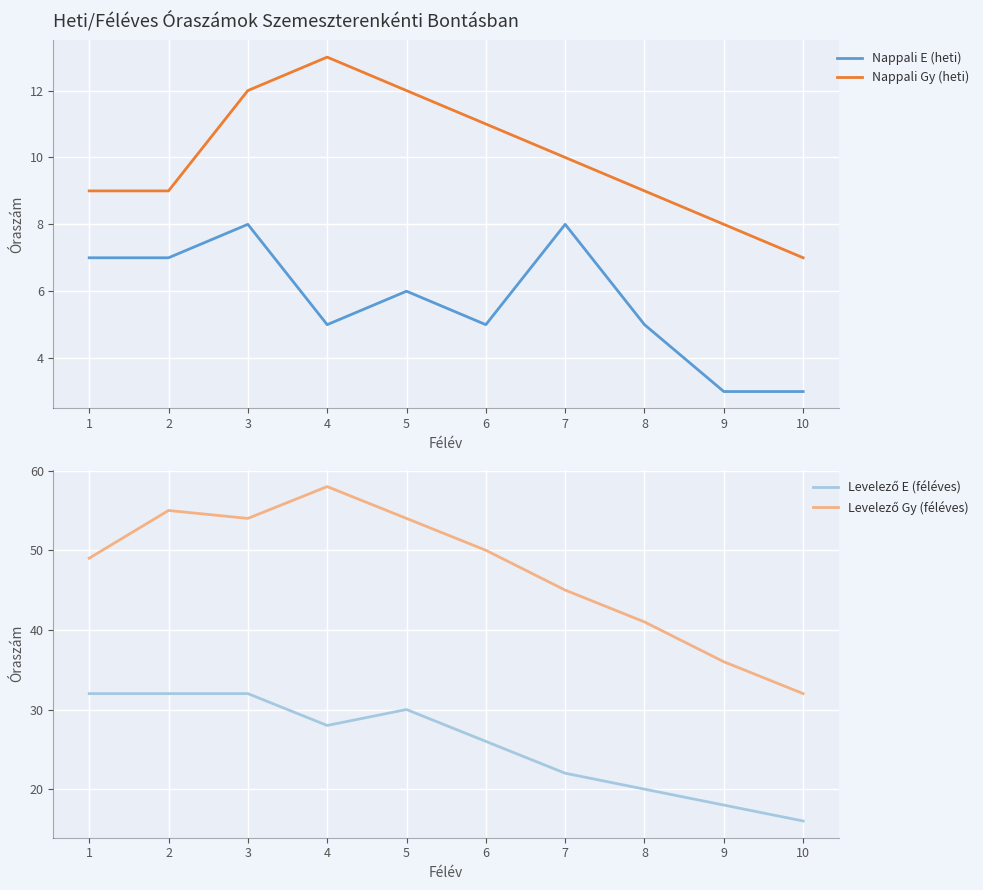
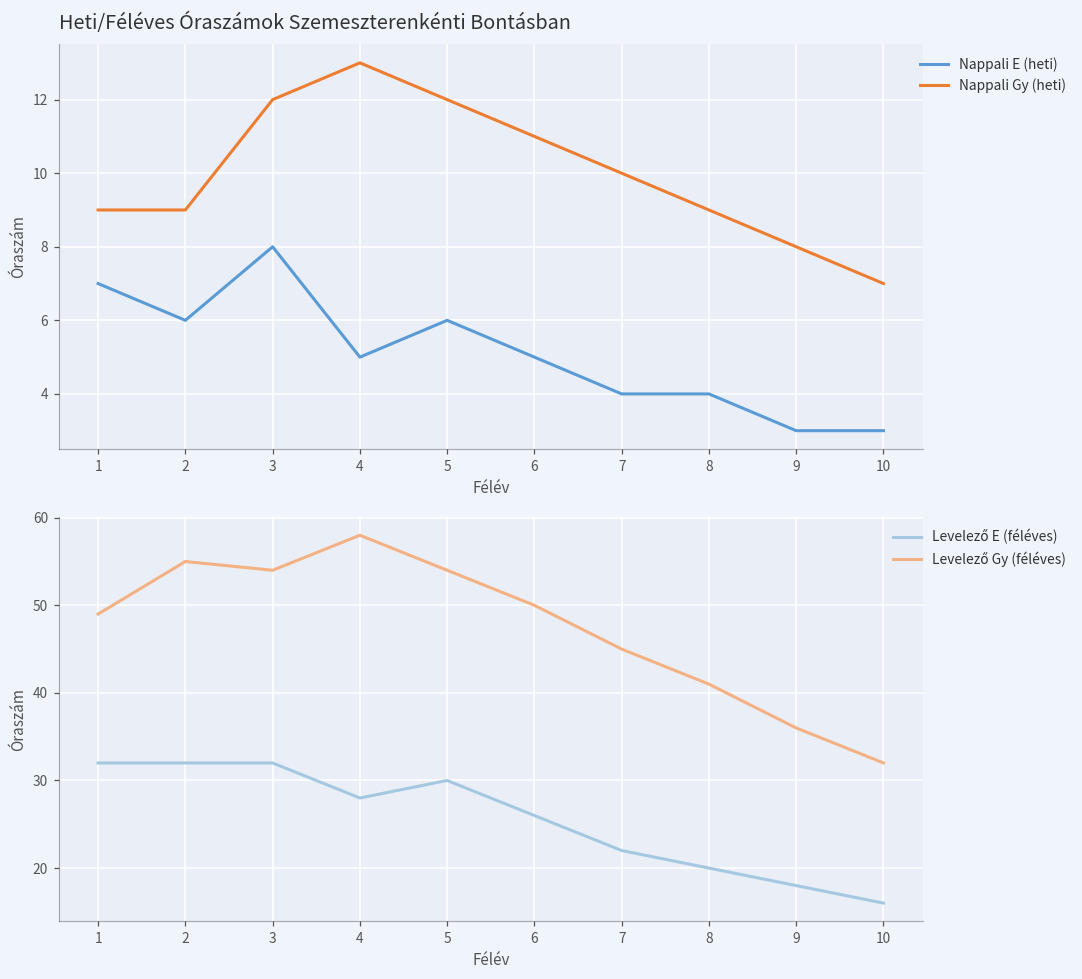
  {
    "Heti/Féléves Óraszámok Szemeszterenkénti Bontásban": {
      "Nappali E (heti)": {
        "1": 7,
-       "2": 7,
+       "2": 6,
        "3": 8,
        "4": 5,
        "5": 6,
        "6": 5,
-       "7": 8,
-       "8": 5,
+       "7": 4,
+       "8": 4,
        "9": 3,
        "10": 3
      },
      "Nappali Gy (heti)": {
        "1": 9,
        "2": 9,
        "3": 12,
        "4": 13,
        "5": 12,
        "6": 11,
        "7": 10,
        "8": 9,
        "9": 8,
        "10": 7
      }
    }
  }
